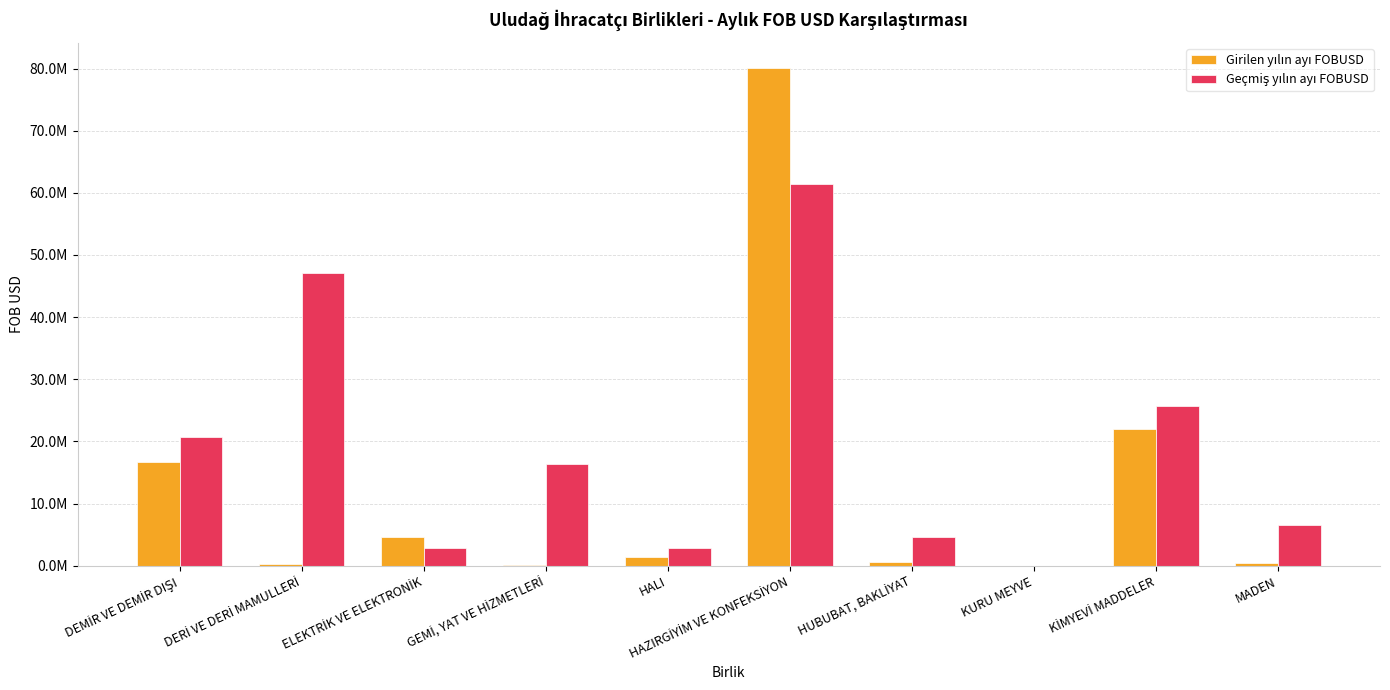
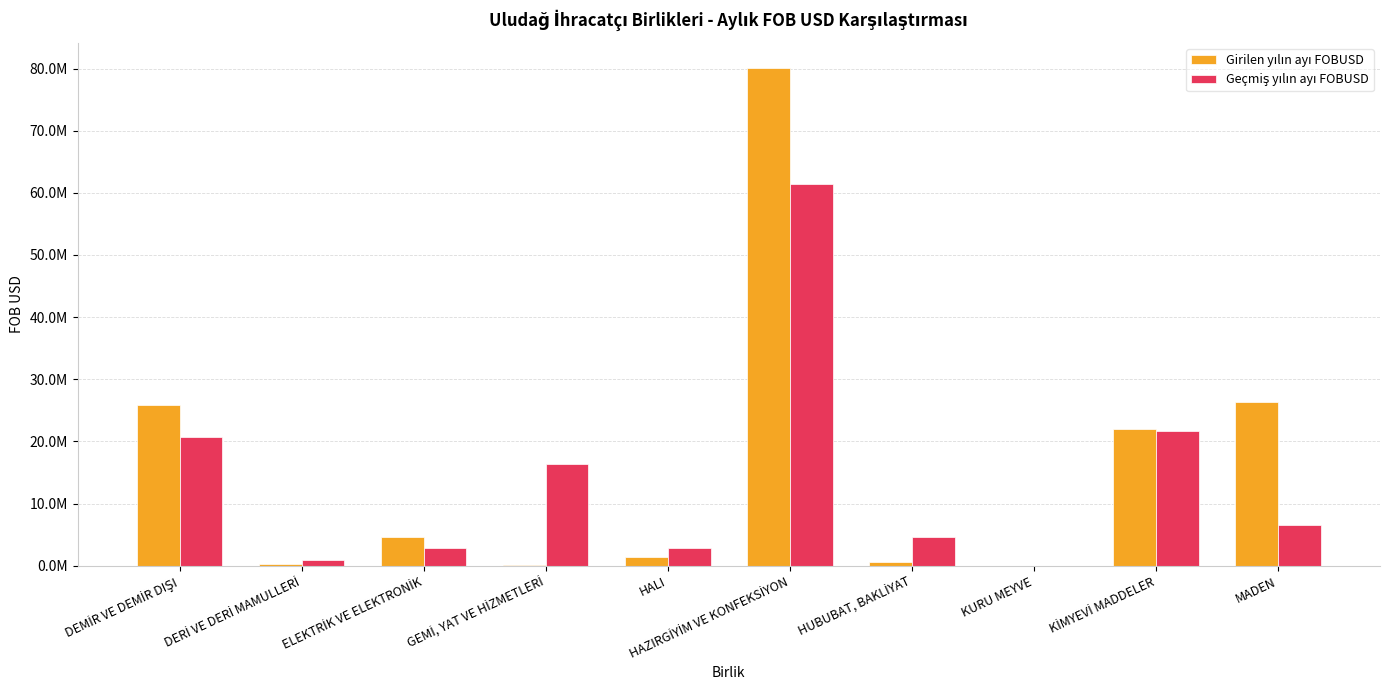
  {
    "Girilen yılın ayı FOBUSD": {
-     "DEMİR VE DEMİR DIŞI": 17000000,
+     "DEMİR VE DEMİR DIŞI": 26000000,
      "ELEKTRİK VE ELEKTRONİK": 5000000,
      "HALI": 1000000,
      "HAZIRGİYİM VE KONFEKSİYON": 80000000,
      "HUBUBAT, BAKLİYAT": 1000000,
      "KİMYEVİ MADDELER": 22000000,
-     "MADEN": 0
+     "MADEN": 26000000
    },
    "Geçmiş yılın ayı FOBUSD": {
      "DEMİR VE DEMİR DIŞI": 21000000,
-     "DERİ VE DERİ MAMULLERİ": 47000000,
+     "DERİ VE DERİ MAMULLERİ": 1000000,
      "ELEKTRİK VE ELEKTRONİK": 3000000,
      "GEMİ, YAT VE HİZMETLERİ": 16000000,
      "HALI": 3000000,
      "HAZIRGİYİM VE KONFEKSİYON": 61000000,
      "HUBUBAT, BAKLİYAT": 5000000,
-     "KİMYEVİ MADDELER": 26000000,
+     "KİMYEVİ MADDELER": 22000000,
      "MADEN": 7000000
    }
  }
